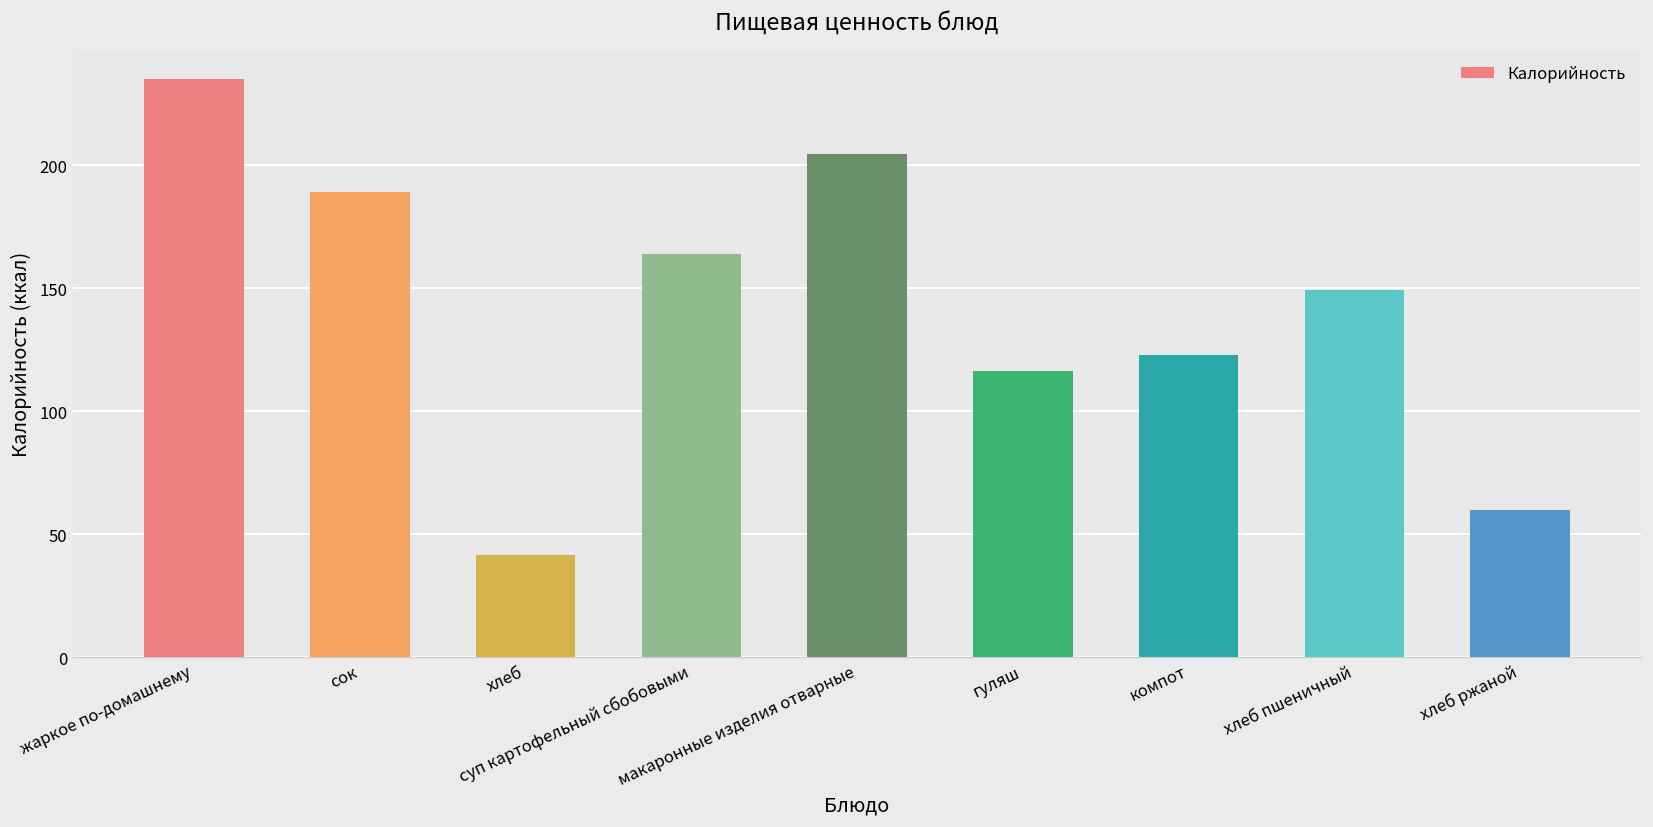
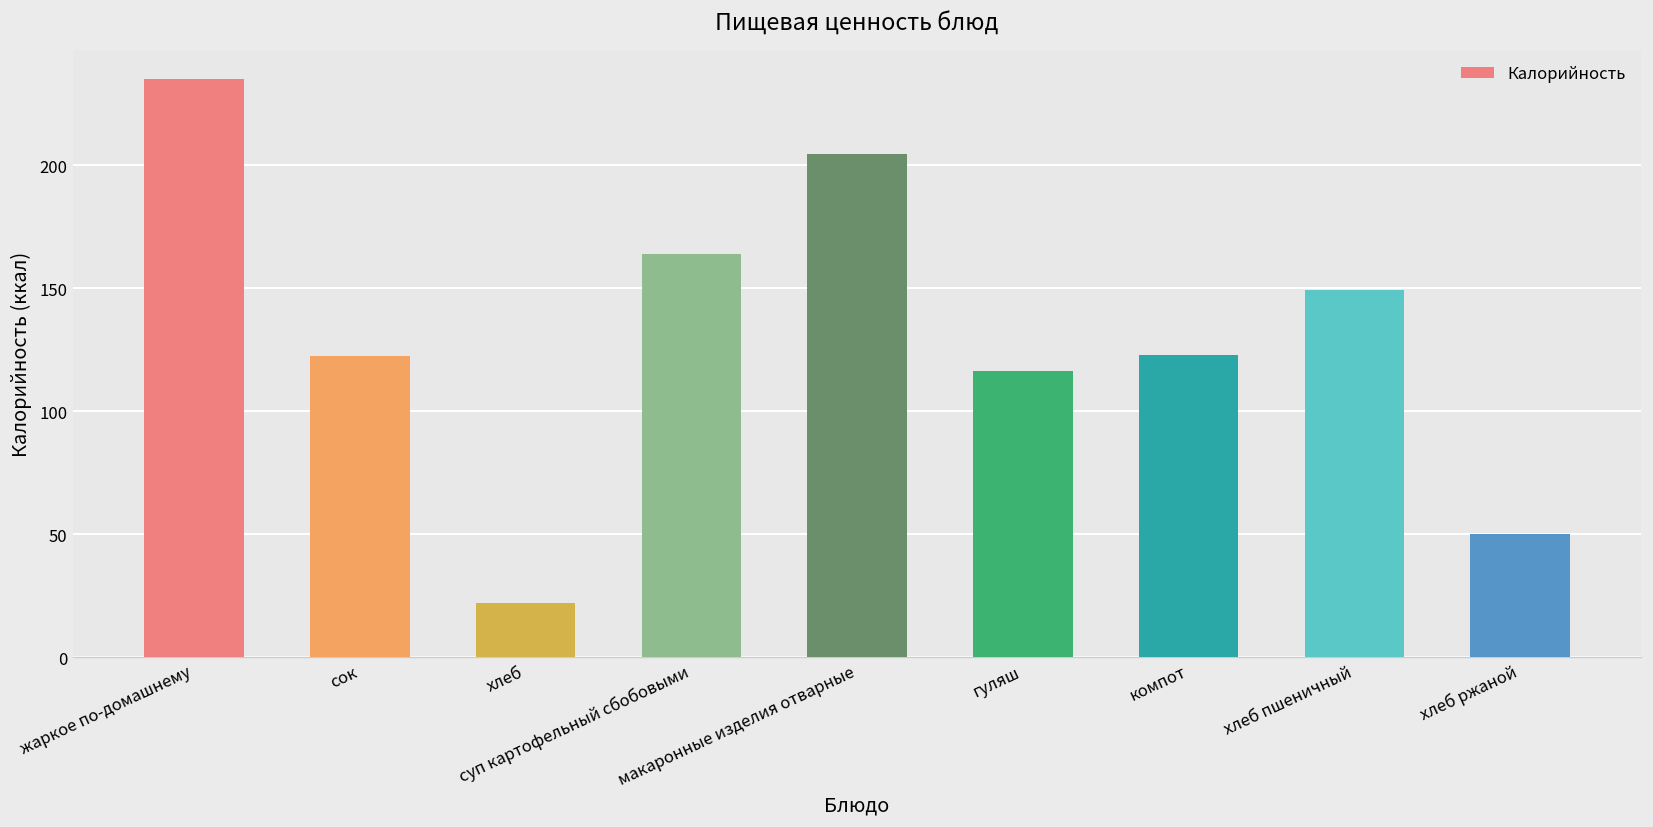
  {
    "жаркое по-домашнему": 235,
-   "сок": 189,
-   "хлеб": 42,
+   "сок": 122,
+   "хлеб": 22,
    "суп картофельный сбобовыми": 164,
    "макаронные изделия отварные": 204,
    "гуляш": 116,
    "компот": 123,
    "хлеб пшеничный": 149,
-   "хлеб ржаной": 60
+   "хлеб ржаной": 50
  }
